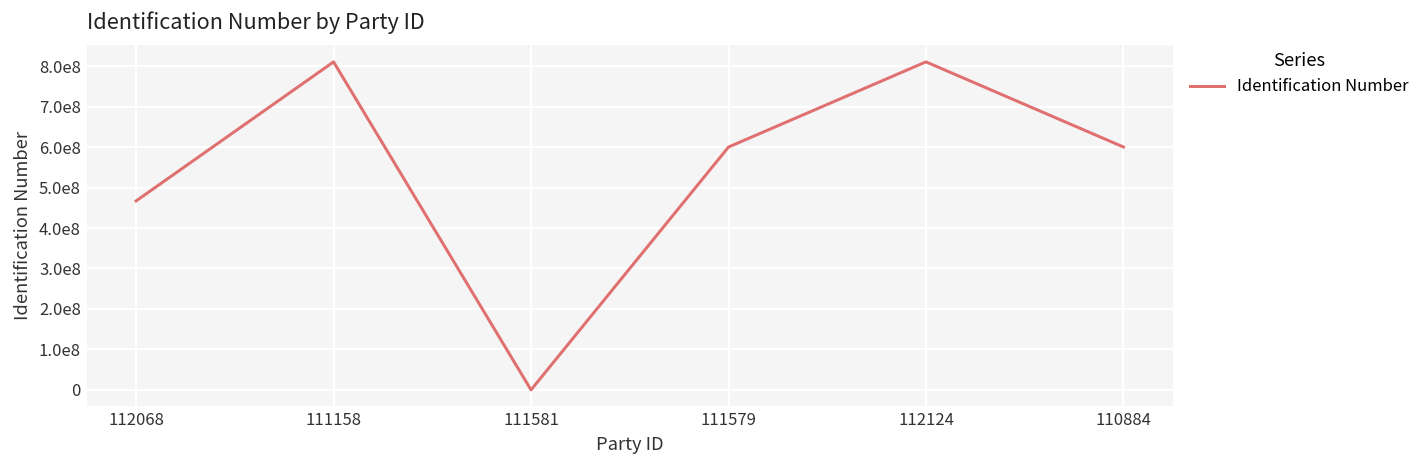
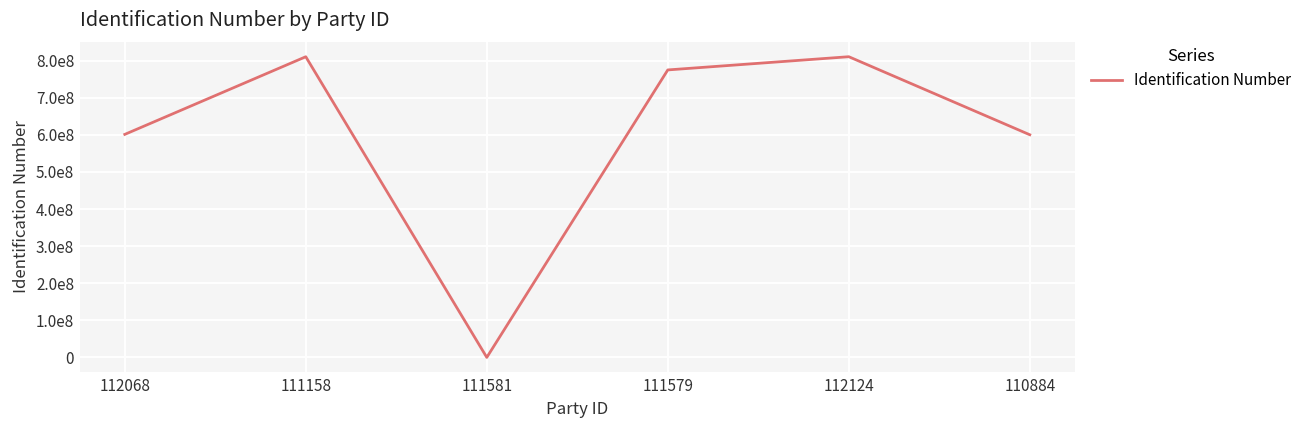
  {
-   "112068": 470000000,
+   "112068": 600000000,
    "111158": 810000000,
    "111581": 0,
-   "111579": 600000000,
+   "111579": 770000000,
    "112124": 810000000,
    "110884": 600000000
  }
